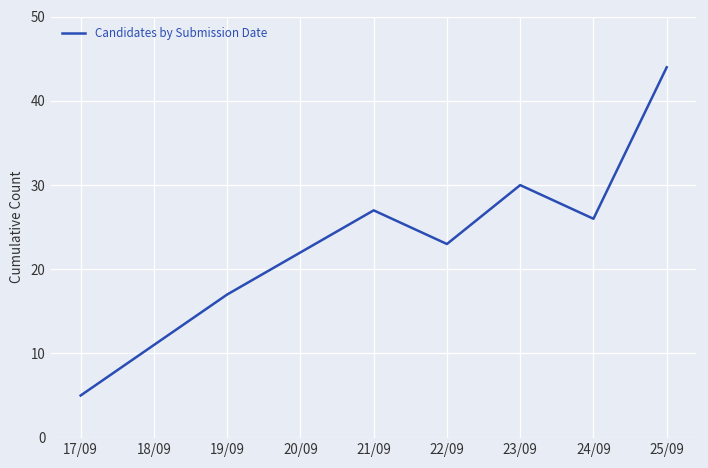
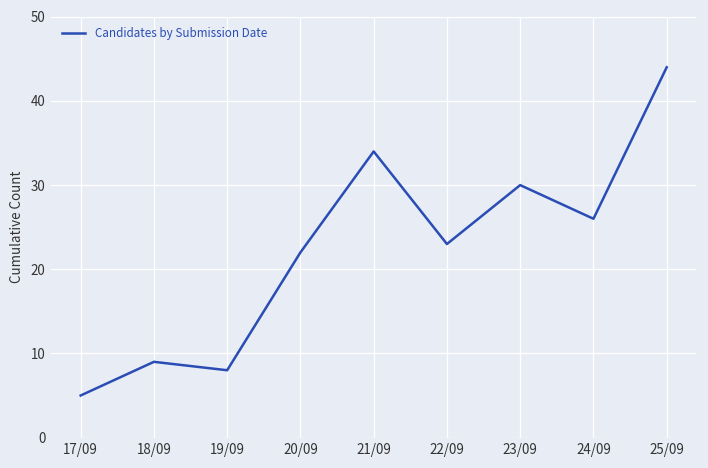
  {
    "17/09": 5,
-   "18/09": 11,
-   "19/09": 17,
+   "18/09": 9,
+   "19/09": 8,
    "20/09": 22,
-   "21/09": 27,
+   "21/09": 34,
    "22/09": 23,
    "23/09": 30,
    "24/09": 26,
    "25/09": 44
  }
